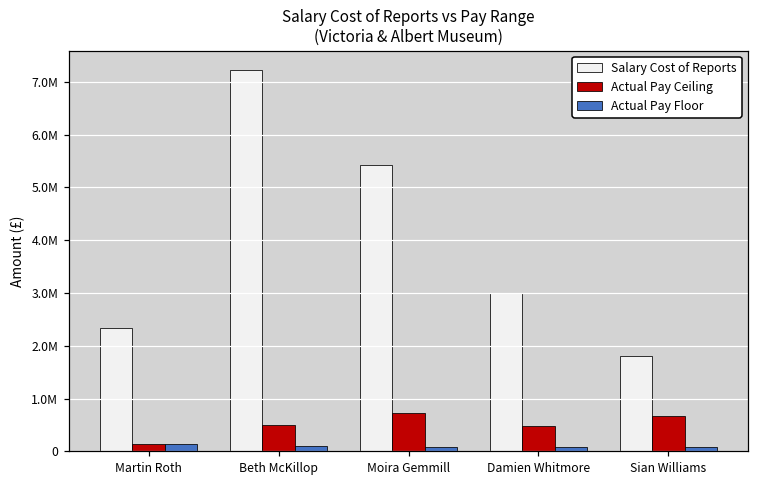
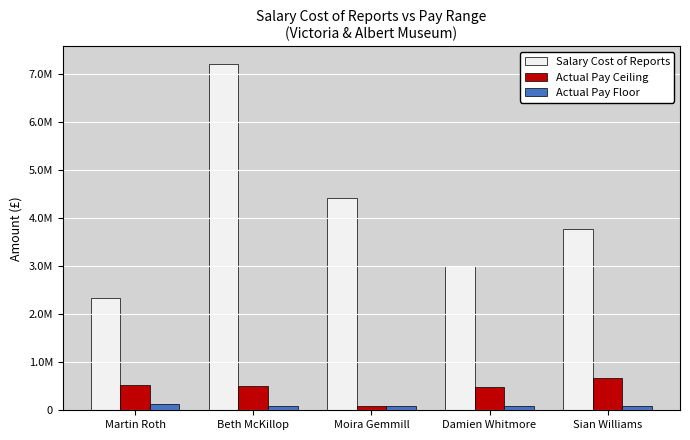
  {
    "Salary Cost of Reports": {
      "Martin Roth": 2300000,
      "Beth McKillop": 7200000,
-     "Moira Gemmill": 5400000,
+     "Moira Gemmill": 4400000,
      "Damien Whitmore": 3000000,
-     "Sian Williams": 1800000
+     "Sian Williams": 3800000
    },
    "Actual Pay Ceiling": {
-     "Martin Roth": 100000,
+     "Martin Roth": 500000,
      "Beth McKillop": 500000,
-     "Moira Gemmill": 700000,
+     "Moira Gemmill": 100000,
      "Damien Whitmore": 500000,
      "Sian Williams": 700000
    },
    "Actual Pay Floor": {
      "Martin Roth": 100000,
      "Beth McKillop": 100000,
      "Moira Gemmill": 100000,
      "Damien Whitmore": 100000,
      "Sian Williams": 100000
    }
  }
